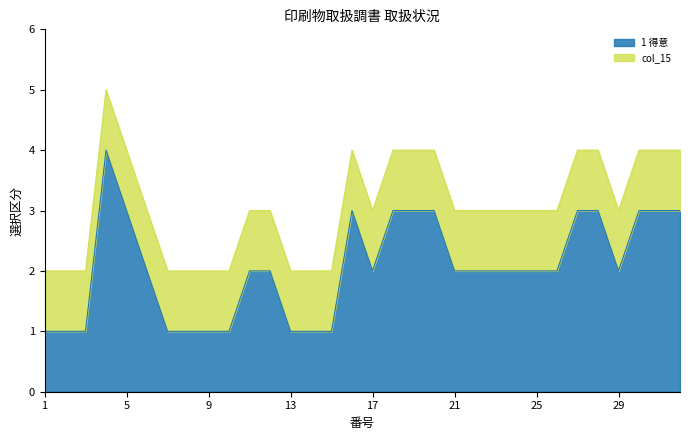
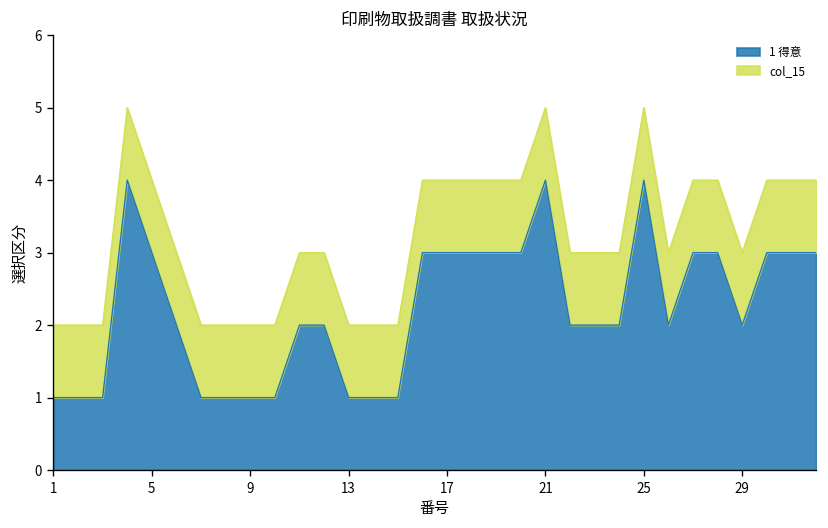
  {
    "1 得意": {
      "1": 1,
      "5": 3,
      "9": 1,
      "13": 1,
-     "17": 2,
-     "21": 2,
-     "25": 2,
+     "17": 3,
+     "21": 4,
+     "25": 4,
      "29": 2
    },
    "col_15": {
      "1": 1,
      "5": 1,
      "9": 1,
      "13": 1,
      "17": 1,
      "21": 1,
      "25": 1,
      "29": 1
    }
  }
